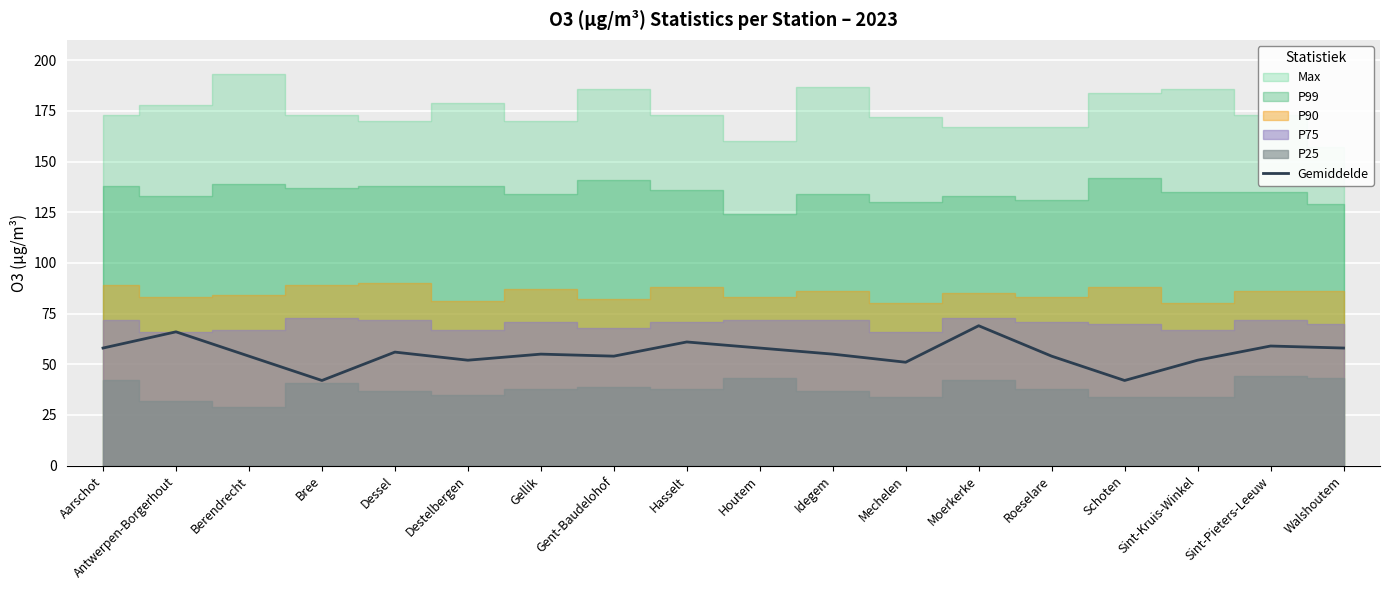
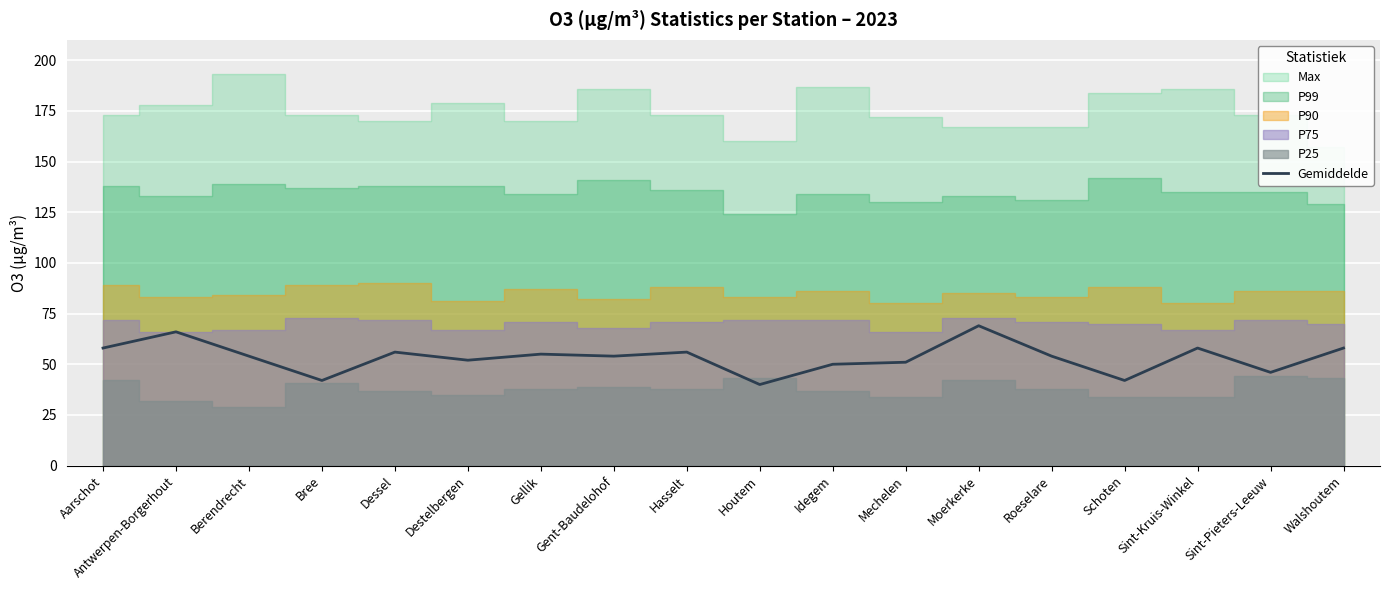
  {
    "Gemiddelde": {
      "Aarschot": 58,
      "Antwerpen-Borgerhout": 66,
      "Berendrecht": 54,
      "Bree": 42,
      "Dessel": 56,
      "Destelbergen": 52,
      "Gellik": 55,
      "Gent-Baudelohof": 54,
-     "Hasselt": 61,
-     "Houtem": 58,
-     "Idegem": 55,
+     "Hasselt": 56,
+     "Houtem": 40,
+     "Idegem": 50,
      "Mechelen": 51,
      "Moerkerke": 69,
      "Roeselare": 54,
      "Schoten": 42,
-     "Sint-Kruis-Winkel": 52,
-     "Sint-Pieters-Leeuw": 59,
+     "Sint-Kruis-Winkel": 58,
+     "Sint-Pieters-Leeuw": 46,
      "Walshoutem": 58
    }
  }
